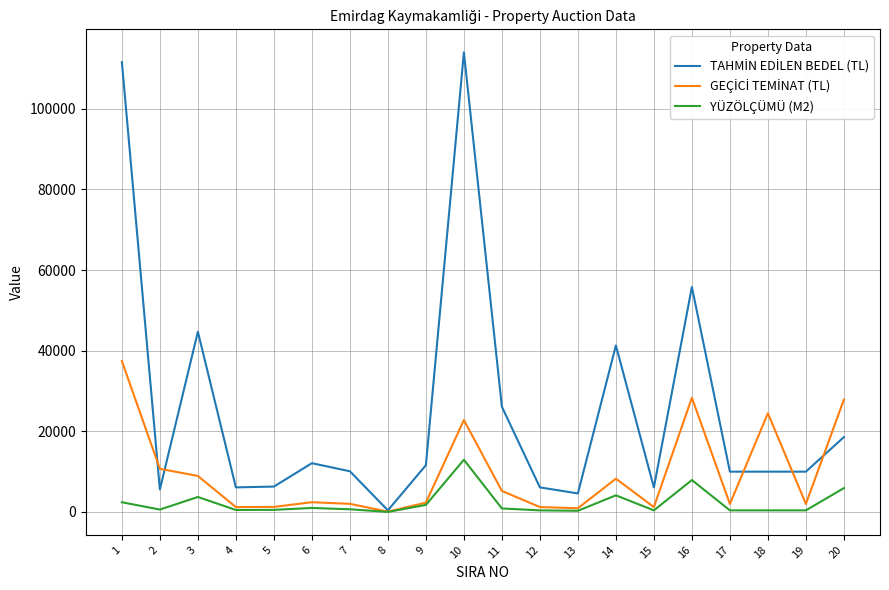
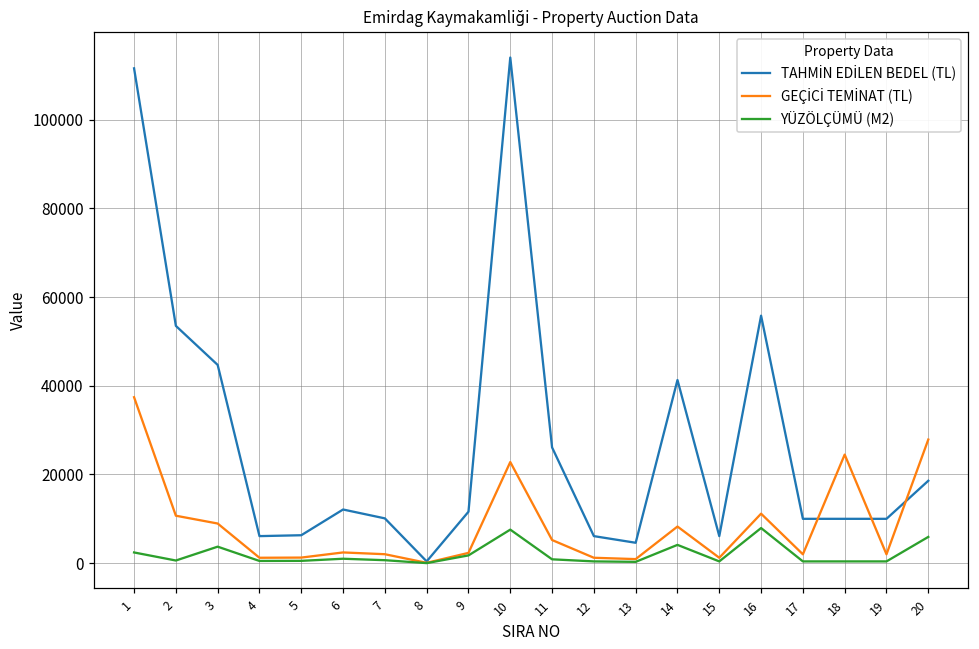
  {
    "TAHMİN EDİLEN BEDEL (TL)": {
      "1": 112000,
-     "2": 6000,
+     "2": 54000,
      "3": 45000,
      "4": 6000,
      "5": 6000,
      "6": 12000,
      "7": 10000,
      "9": 12000,
      "10": 114000,
      "11": 26000,
      "12": 6000,
      "13": 5000,
      "14": 41000,
      "15": 6000,
      "16": 56000,
      "17": 10000,
      "18": 10000,
      "19": 10000,
      "20": 19000
    },
    "GEÇİCİ TEMİNAT (TL)": {
      "1": 37000,
      "2": 11000,
      "3": 9000,
      "4": 1000,
      "5": 1000,
      "6": 2000,
      "7": 2000,
      "10": 23000,
      "11": 5000,
      "12": 1000,
      "14": 8000,
      "15": 1000,
-     "16": 28000,
+     "16": 11000,
      "17": 2000,
      "18": 24000,
      "19": 2000,
      "20": 28000
    },
    "YÜZÖLÇÜMÜ (M2)": {
      "1": 2000,
      "2": 1000,
      "3": 4000,
      "4": 1000,
      "5": 1000,
      "6": 1000,
      "7": 1000,
-     "10": 13000,
+     "10": 8000,
      "11": 1000,
      "12": 0,
      "14": 4000,
      "15": 0,
      "16": 8000,
      "17": 0,
      "18": 0,
      "19": 0,
      "20": 6000
    }
  }
